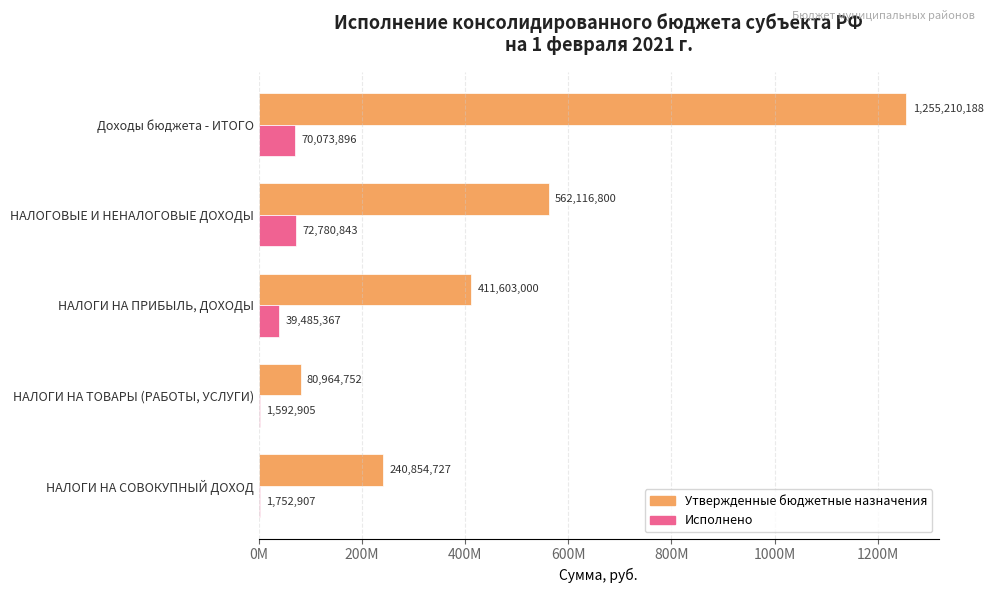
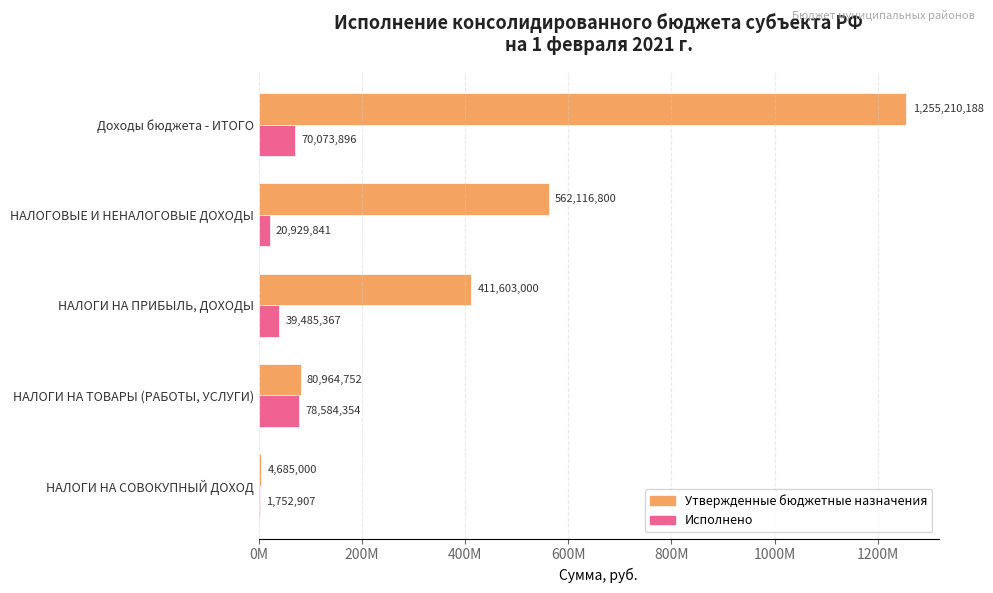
  {
    "Утвержденные бюджетные назначения": {
      "Доходы бюджета - ИТОГО": "1,255,210,188",
      "НАЛОГОВЫЕ И НЕНАЛОГОВЫЕ ДОХОДЫ": "562,116,800",
      "НАЛОГИ НА ПРИБЫЛЬ, ДОХОДЫ": "411,603,000",
      "НАЛОГИ НА ТОВАРЫ (РАБОТЫ, УСЛУГИ)": "80,964,752",
-     "НАЛОГИ НА СОВОКУПНЫЙ ДОХОД": "240,854,727"
+     "НАЛОГИ НА СОВОКУПНЫЙ ДОХОД": "4,685,000"
    },
    "Исполнено": {
      "Доходы бюджета - ИТОГО": "70,073,896",
-     "НАЛОГОВЫЕ И НЕНАЛОГОВЫЕ ДОХОДЫ": "72,780,843",
+     "НАЛОГОВЫЕ И НЕНАЛОГОВЫЕ ДОХОДЫ": "20,929,841",
      "НАЛОГИ НА ПРИБЫЛЬ, ДОХОДЫ": "39,485,367",
-     "НАЛОГИ НА ТОВАРЫ (РАБОТЫ, УСЛУГИ)": "1,592,905",
+     "НАЛОГИ НА ТОВАРЫ (РАБОТЫ, УСЛУГИ)": "78,584,354",
      "НАЛОГИ НА СОВОКУПНЫЙ ДОХОД": "1,752,907"
    }
  }
